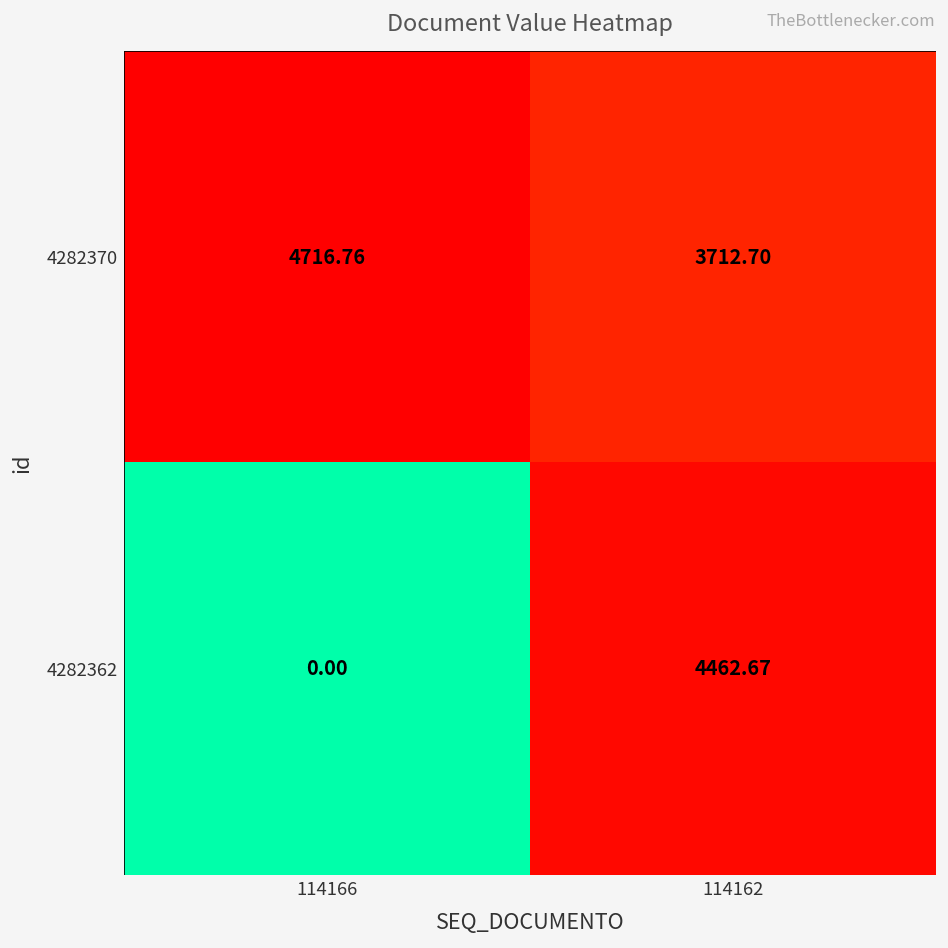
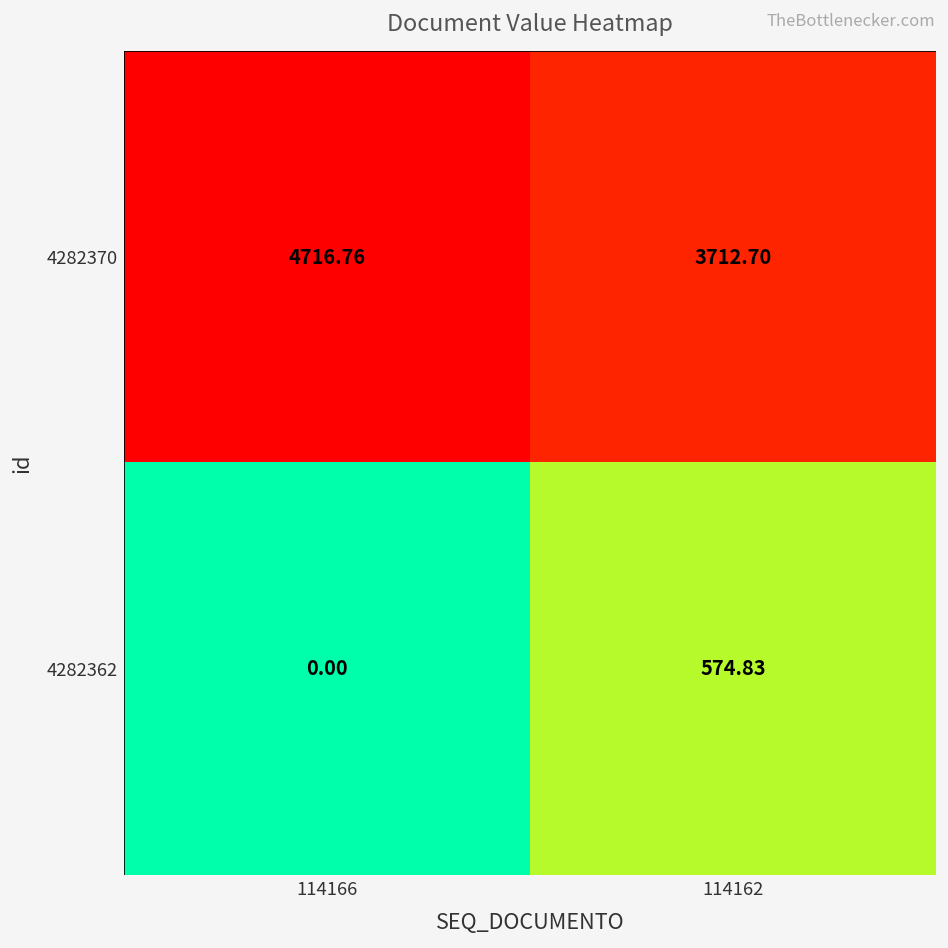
  {
    "4282370": {
      "114166": 4716.76,
      "114162": 3712.70
    },
    "4282362": {
      "114166": 0.00,
-     "114162": 4462.67
+     "114162": 574.83
    }
  }
